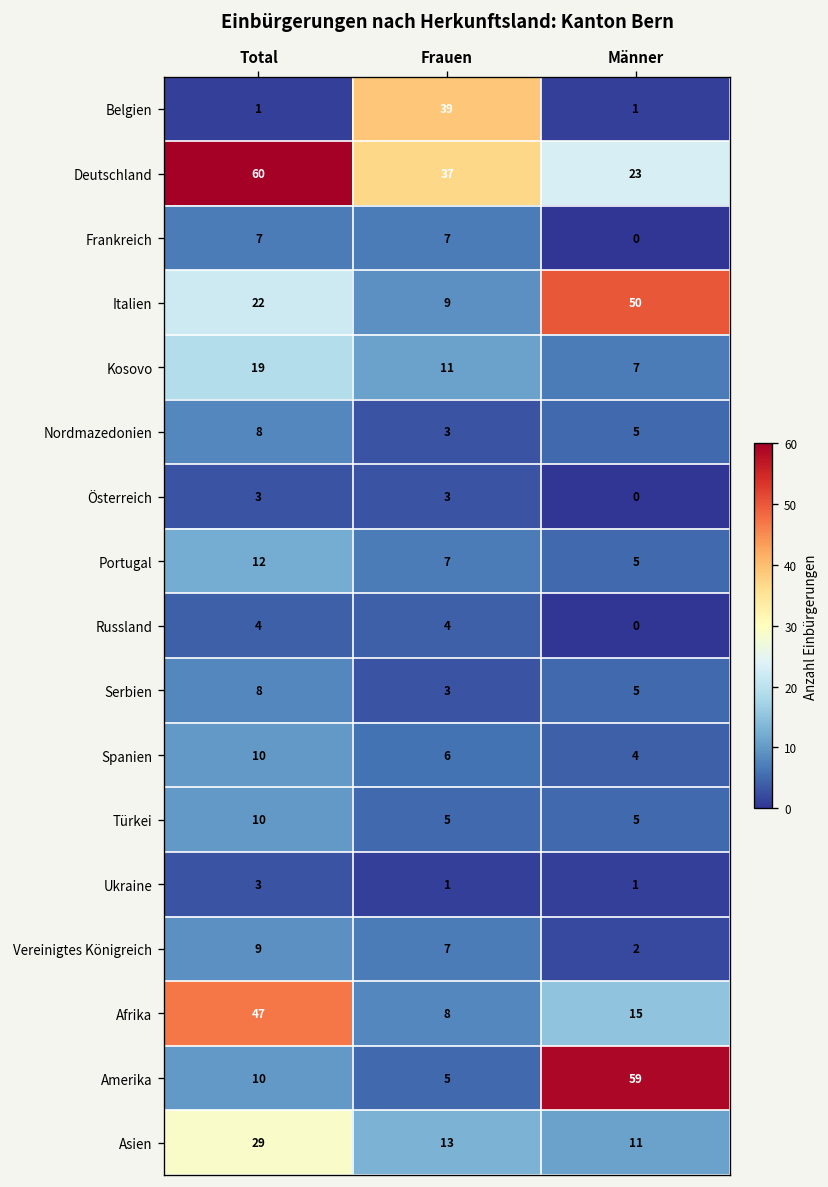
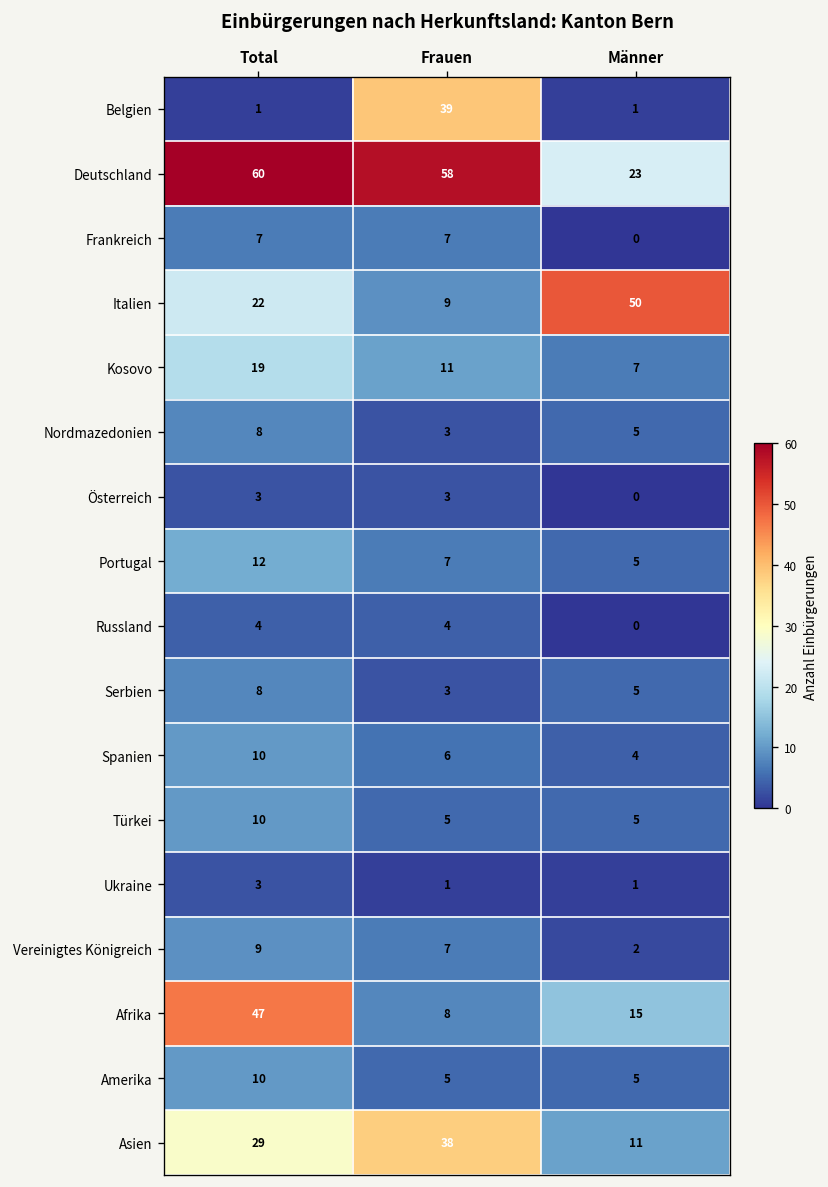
  {
    "Belgien": {
      "Total": 1,
      "Frauen": 39,
      "Männer": 1
    },
    "Deutschland": {
      "Total": 60,
-     "Frauen": 37,
+     "Frauen": 58,
      "Männer": 23
    },
    "Frankreich": {
      "Total": 7,
      "Frauen": 7,
      "Männer": 0
    },
    "Italien": {
      "Total": 22,
      "Frauen": 9,
      "Männer": 50
    },
    "Kosovo": {
      "Total": 19,
      "Frauen": 11,
      "Männer": 7
    },
    "Nordmazedonien": {
      "Total": 8,
      "Frauen": 3,
      "Männer": 5
    },
    "Österreich": {
      "Total": 3,
      "Frauen": 3,
      "Männer": 0
    },
    "Portugal": {
      "Total": 12,
      "Frauen": 7,
      "Männer": 5
    },
    "Russland": {
      "Total": 4,
      "Frauen": 4,
      "Männer": 0
    },
    "Serbien": {
      "Total": 8,
      "Frauen": 3,
      "Männer": 5
    },
    "Spanien": {
      "Total": 10,
      "Frauen": 6,
      "Männer": 4
    },
    "Türkei": {
      "Total": 10,
      "Frauen": 5,
      "Männer": 5
    },
    "Ukraine": {
      "Total": 3,
      "Frauen": 1,
      "Männer": 1
    },
    "Vereinigtes Königreich": {
      "Total": 9,
      "Frauen": 7,
      "Männer": 2
    },
    "Afrika": {
      "Total": 47,
      "Frauen": 8,
      "Männer": 15
    },
    "Amerika": {
      "Total": 10,
      "Frauen": 5,
-     "Männer": 59
+     "Männer": 5
    },
    "Asien": {
      "Total": 29,
-     "Frauen": 13,
+     "Frauen": 38,
      "Männer": 11
    }
  }
